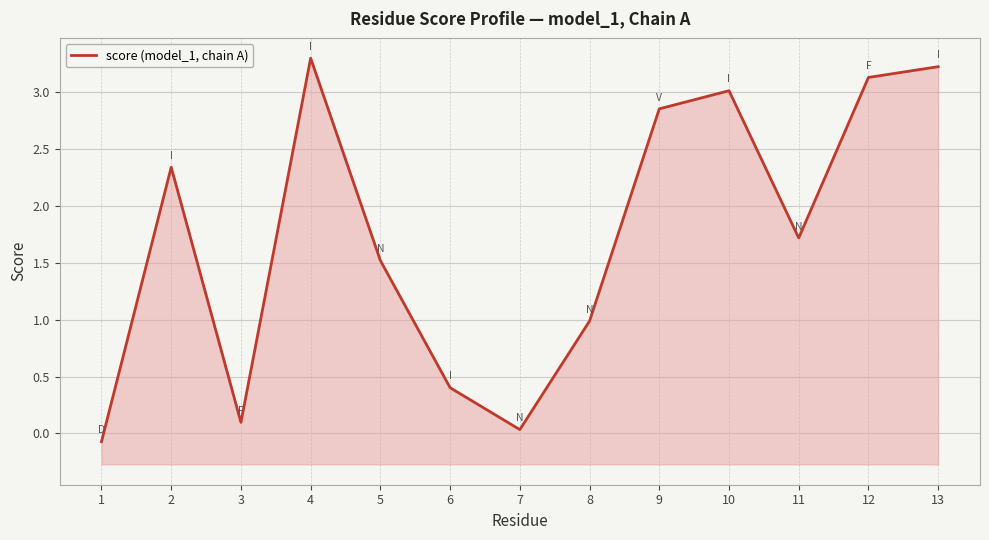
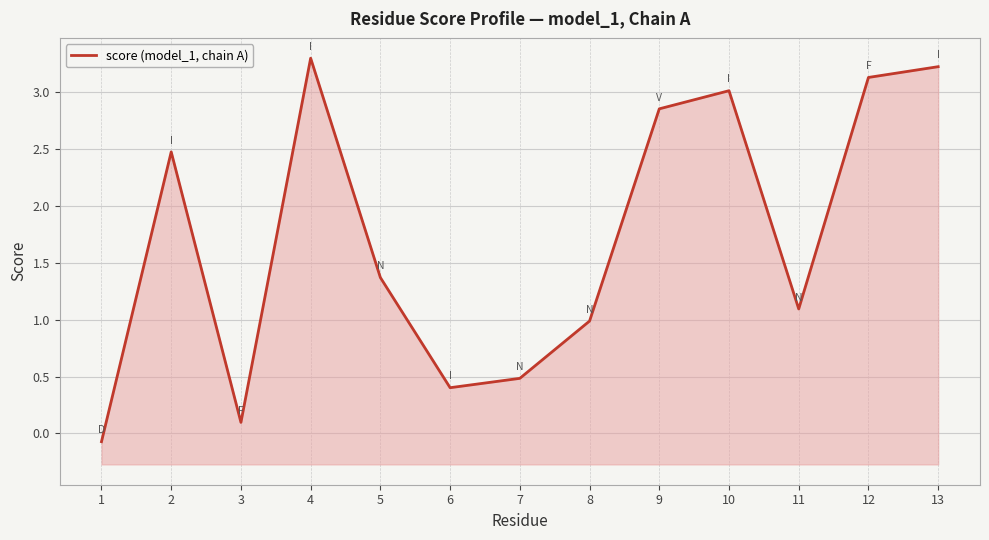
  {
    "1": -0.07,
-   "2": 2.34,
+   "2": 2.48,
    "3": 0.10,
    "4": 3.30,
-   "5": 1.52,
+   "5": 1.37,
    "6": 0.40,
-   "7": 0.03,
+   "7": 0.49,
    "8": 0.99,
    "9": 2.86,
    "10": 3.02,
-   "11": 1.72,
+   "11": 1.10,
    "12": 3.13,
    "13": 3.23
  }
